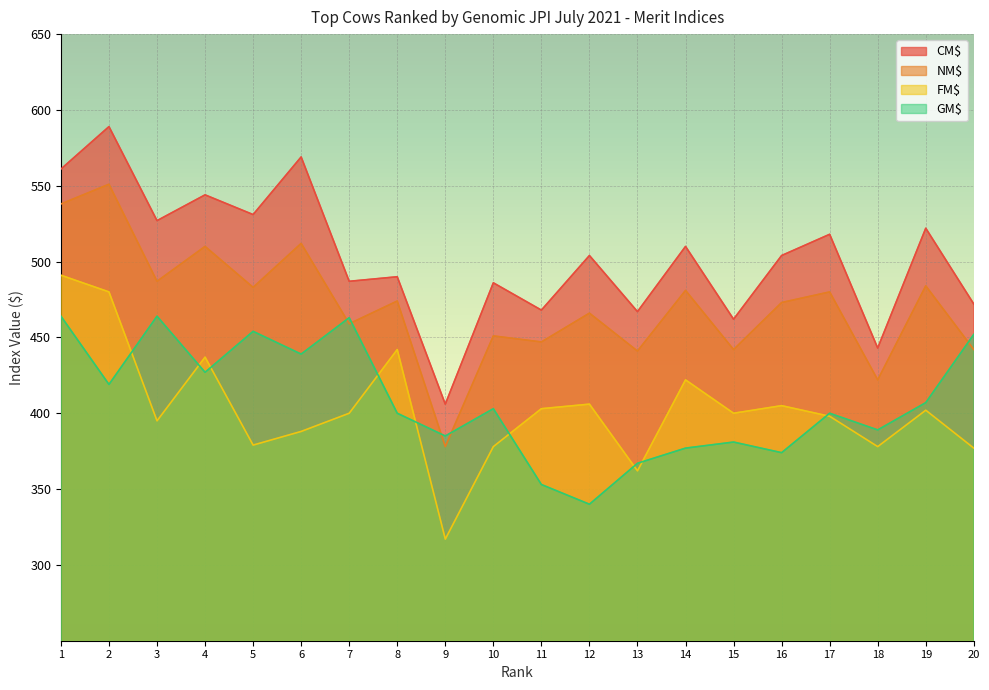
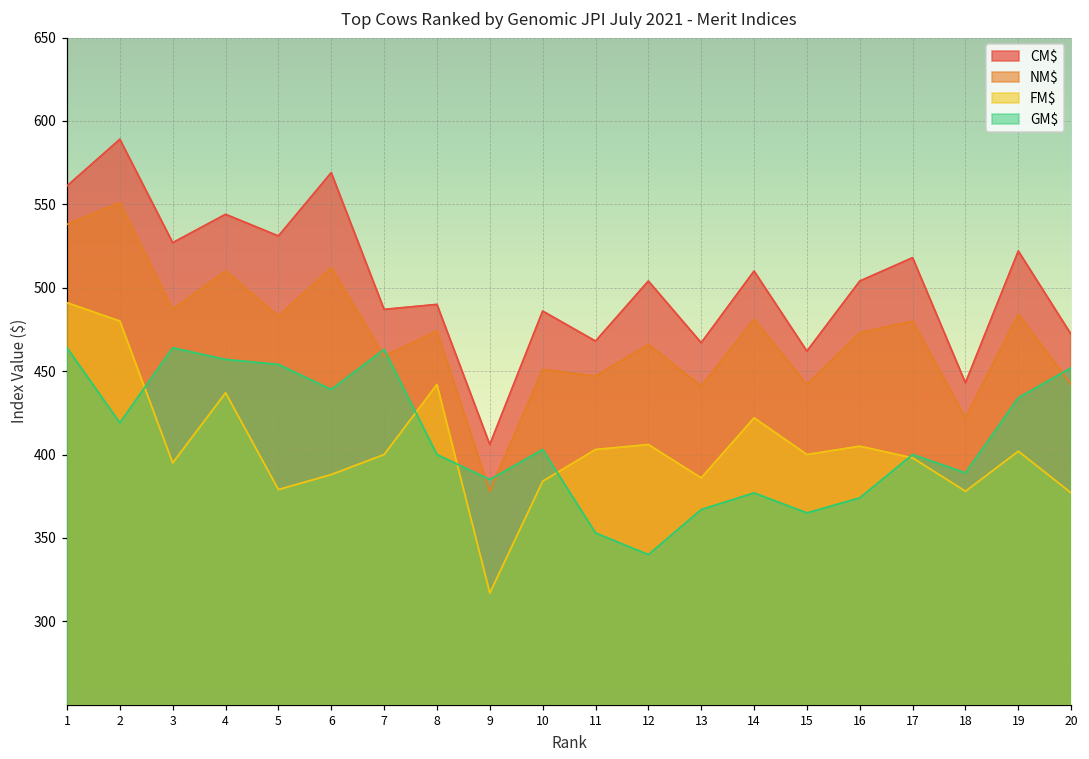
  {
    "FM$": {
      "1": 491,
      "2": 480,
      "3": 395,
      "4": 437,
      "5": 379,
      "6": 388,
      "7": 400,
      "8": 442,
      "9": 317,
-     "10": 378,
+     "10": 384,
      "11": 403,
      "12": 406,
-     "13": 362,
+     "13": 386,
      "14": 422,
      "15": 400,
      "16": 405,
      "17": 398,
      "18": 378,
      "19": 402,
      "20": 377
    },
    "GM$": {
      "1": 464,
      "2": 419,
      "3": 464,
-     "4": 427,
+     "4": 457,
      "5": 454,
      "6": 439,
      "7": 463,
      "8": 400,
      "9": 385,
      "10": 403,
      "11": 353,
      "12": 340,
      "13": 367,
      "14": 377,
-     "15": 381,
+     "15": 365,
      "16": 374,
      "17": 400,
      "18": 389,
-     "19": 407,
+     "19": 434,
      "20": 452
    }
  }
